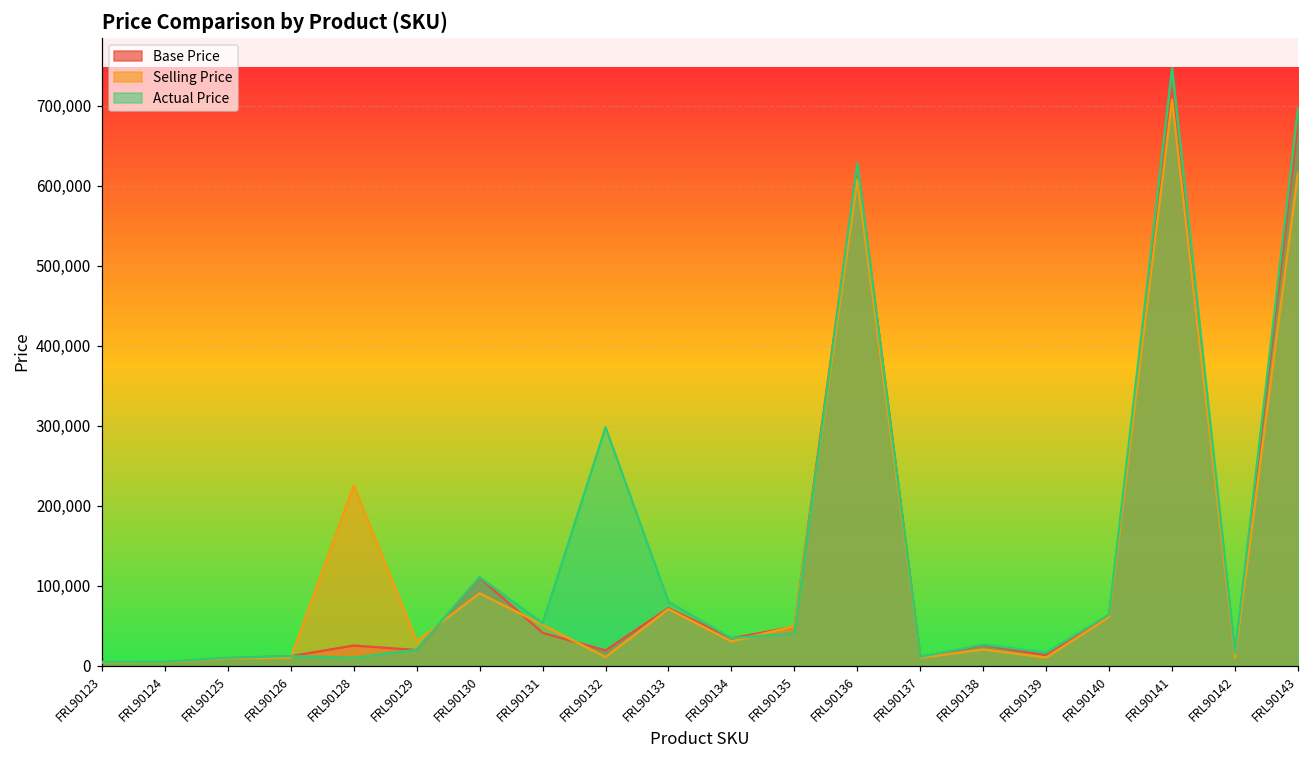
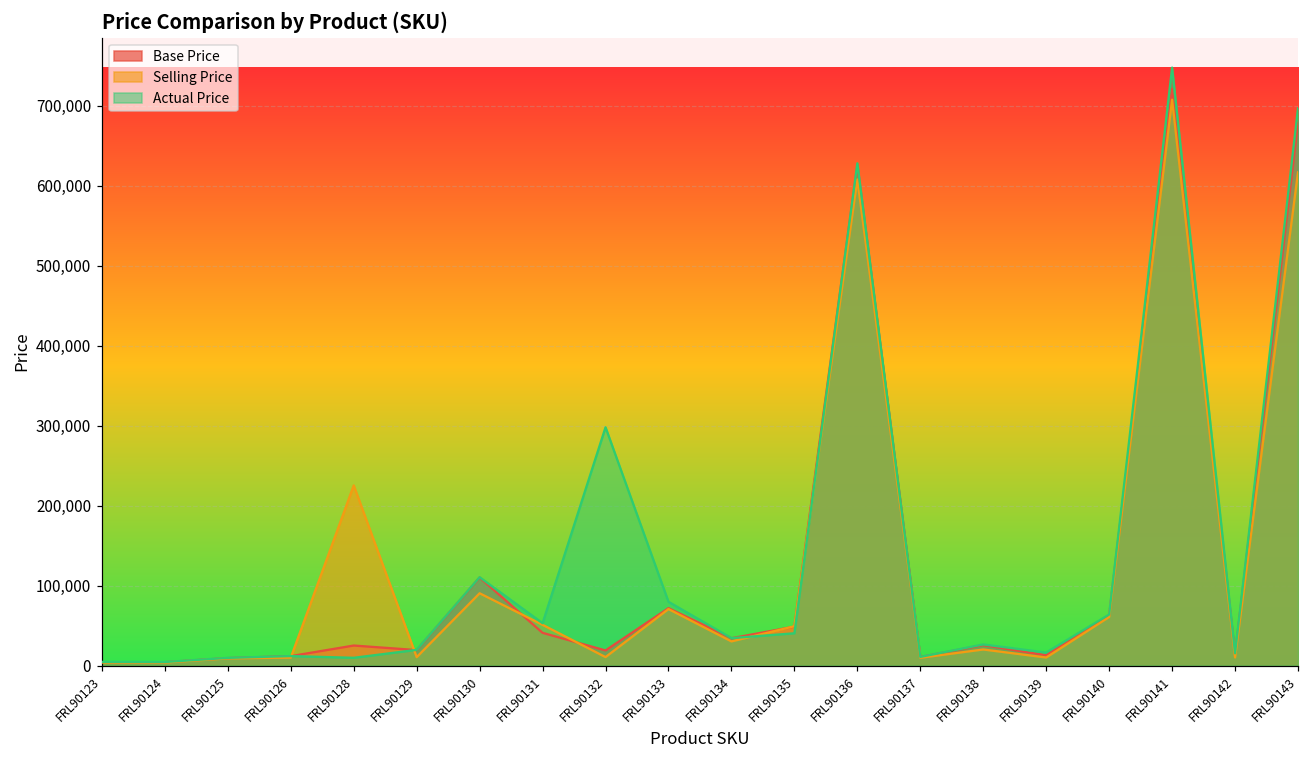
  {
    "Base Price": {
      "FRL90128": "30,000",
      "FRL90131": "40,000",
      "FRL90132": "20,000",
      "FRL90141": "720,000",
      "FRL90143": "680,000"
    },
    "Selling Price": {
      "FRL90128": "230,000",
-     "FRL90129": "30,000",
+     "FRL90129": "10,000",
      "FRL90130": "90,000",
      "FRL90132": "10,000",
      "FRL90134": "30,000",
      "FRL90136": "610,000",
      "FRL90138": "20,000",
      "FRL90141": "710,000",
      "FRL90142": "10,000",
      "FRL90143": "620,000"
    },
    "Actual Price": {
      "FRL90128": "10,000",
      "FRL90132": "300,000",
      "FRL90133": "80,000",
      "FRL90135": "40,000",
      "FRL90141": "750,000",
      "FRL90143": "700,000"
    }
  }
